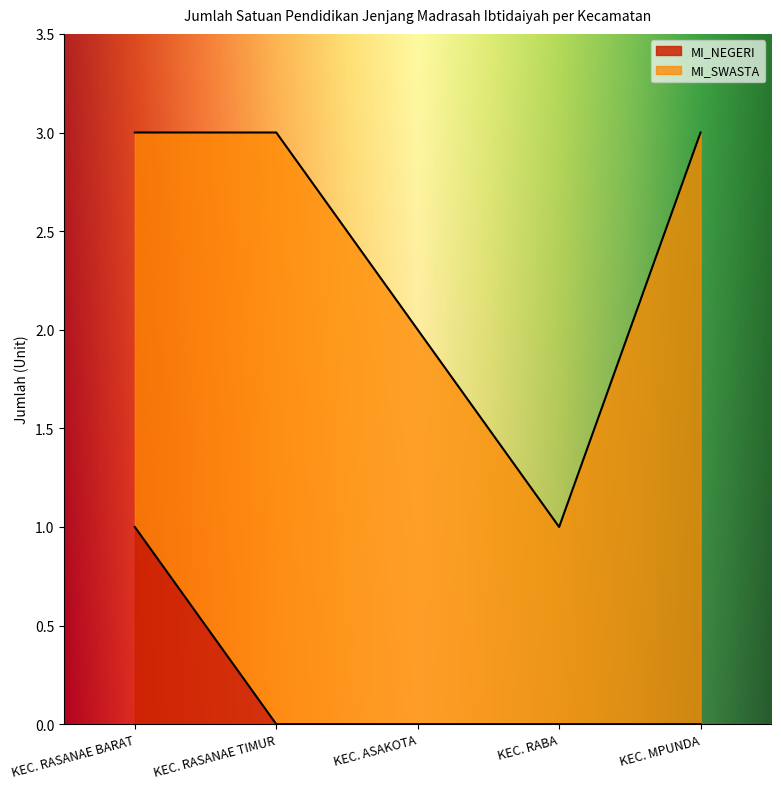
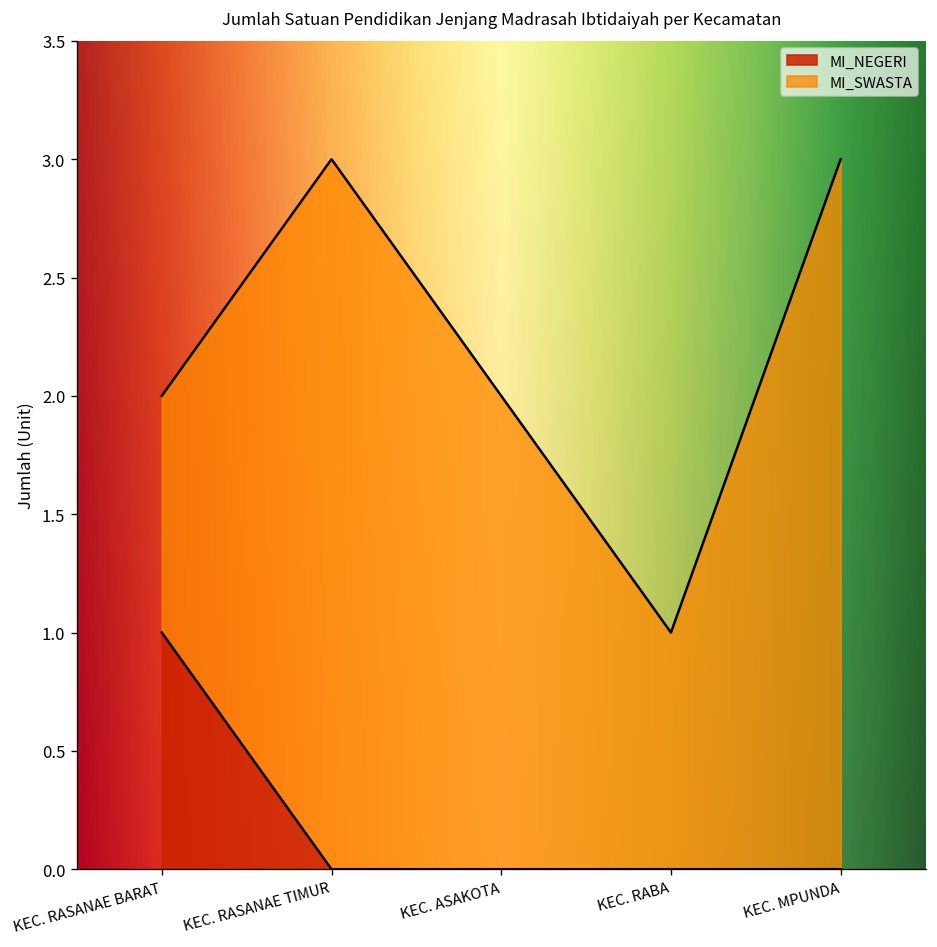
  {
    "MI_NEGERI": {
      "KEC. RASANAE BARAT": 1,
      "KEC. RASANAE TIMUR": 0,
      "KEC. ASAKOTA": 0,
      "KEC. RABA": 0,
      "KEC. MPUNDA": 0
    },
    "MI_SWASTA": {
-     "KEC. RASANAE BARAT": 2,
+     "KEC. RASANAE BARAT": 1,
      "KEC. RASANAE TIMUR": 3,
      "KEC. ASAKOTA": 2,
      "KEC. RABA": 1,
      "KEC. MPUNDA": 3
    }
  }
